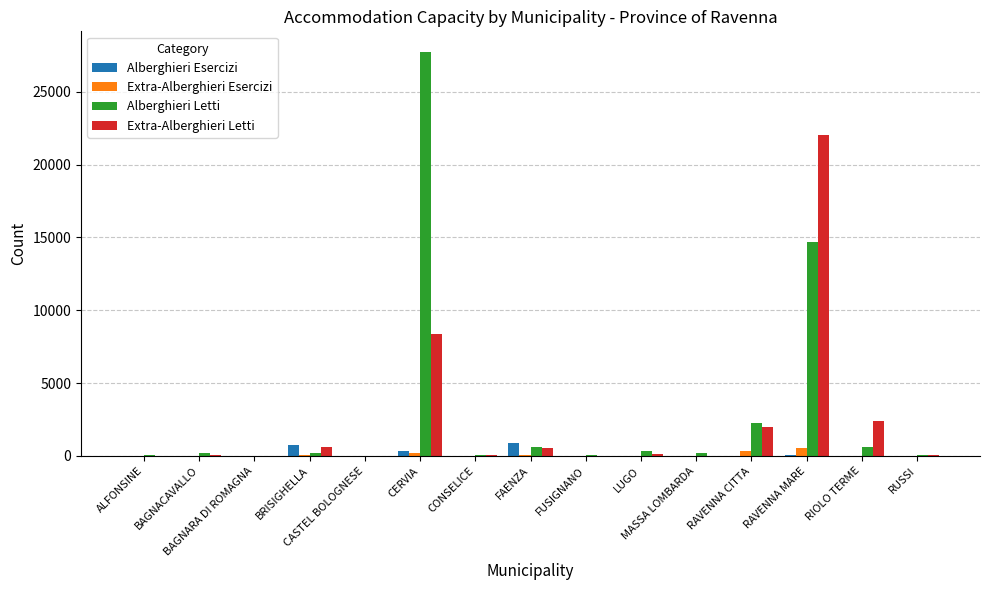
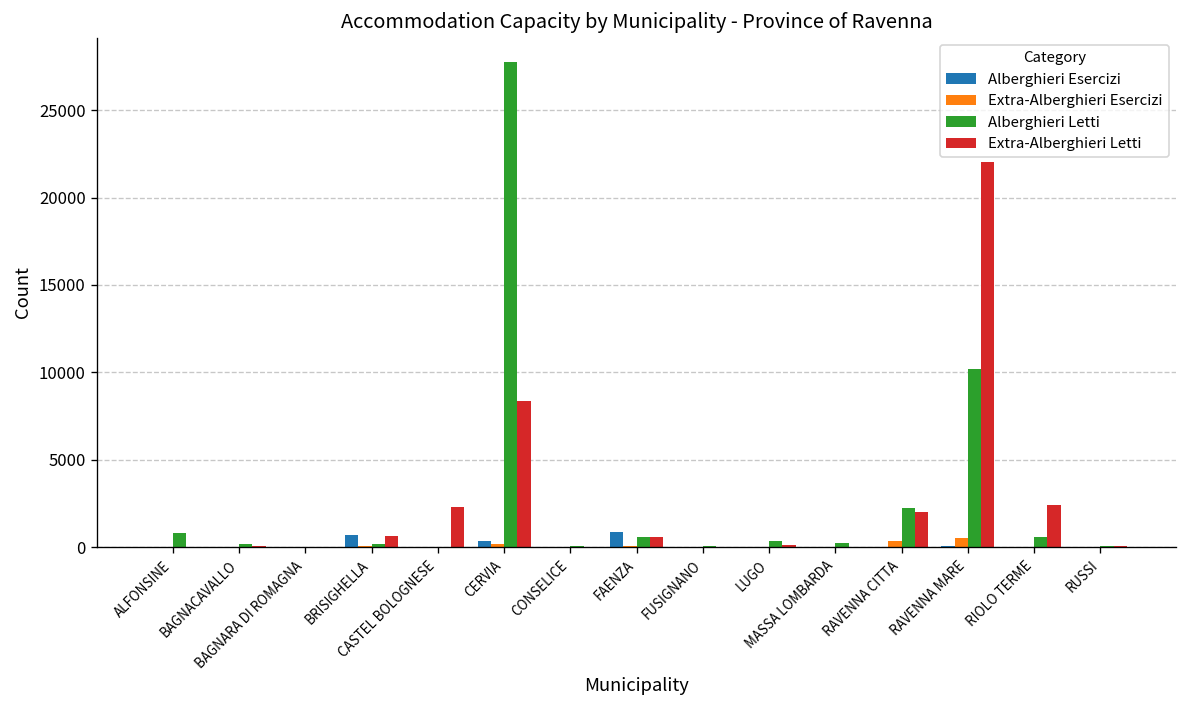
  {
    "Alberghieri Esercizi": {
      "BRISIGHELLA": 700,
      "CASTEL BOLOGNESE": 0,
      "CERVIA": 400,
      "FAENZA": 900
    },
    "Extra-Alberghieri Esercizi": {
      "CERVIA": 200,
      "RAVENNA CITTA": 300,
      "RAVENNA MARE": 500
    },
    "Alberghieri Letti": {
-     "ALFONSINE": 100,
+     "ALFONSINE": 800,
      "BRISIGHELLA": 200,
      "CASTEL BOLOGNESE": 0,
      "CERVIA": 27800,
      "FAENZA": 600,
      "LUGO": 300,
      "MASSA LOMBARDA": 200,
      "RAVENNA CITTA": 2200,
-     "RAVENNA MARE": 14700,
+     "RAVENNA MARE": 10200,
      "RIOLO TERME": 600
    },
    "Extra-Alberghieri Letti": {
      "BRISIGHELLA": 600,
-     "CASTEL BOLOGNESE": 0,
+     "CASTEL BOLOGNESE": 2300,
      "CERVIA": 8400,
      "FAENZA": 600,
      "RAVENNA CITTA": 2000,
      "RAVENNA MARE": 22000,
      "RIOLO TERME": 2400
    }
  }
